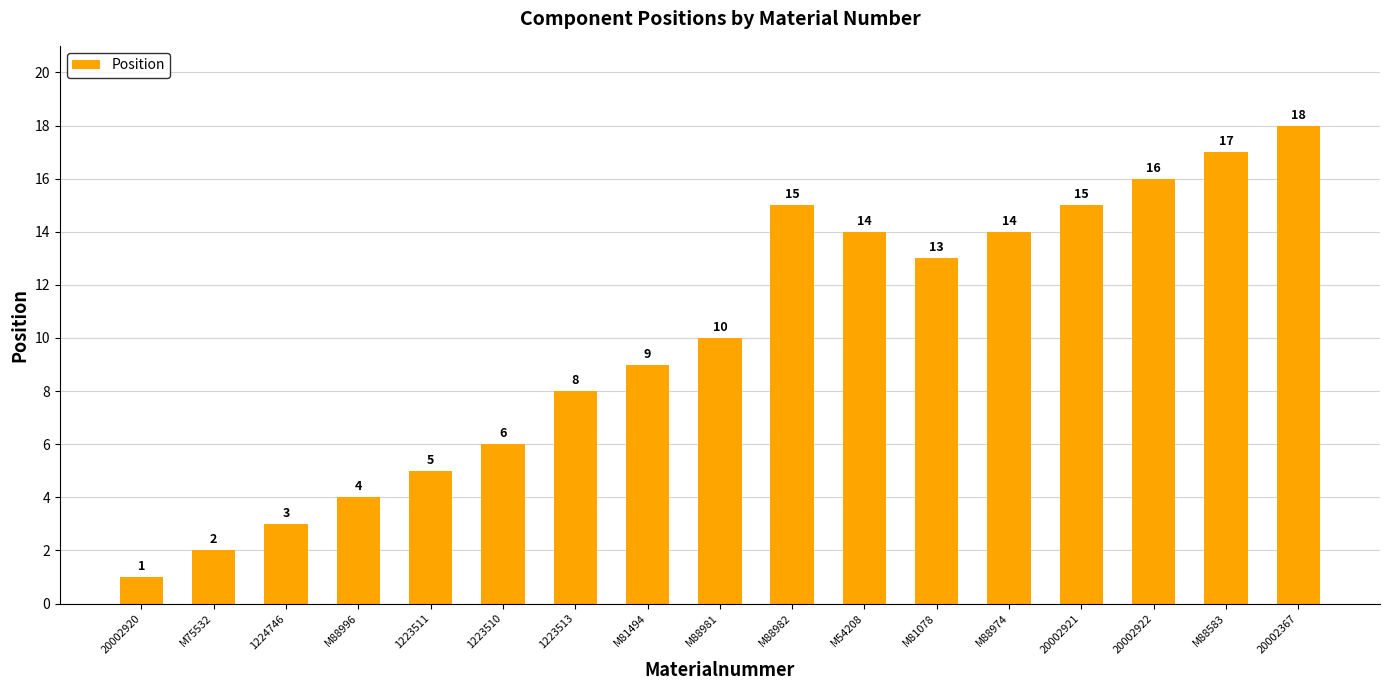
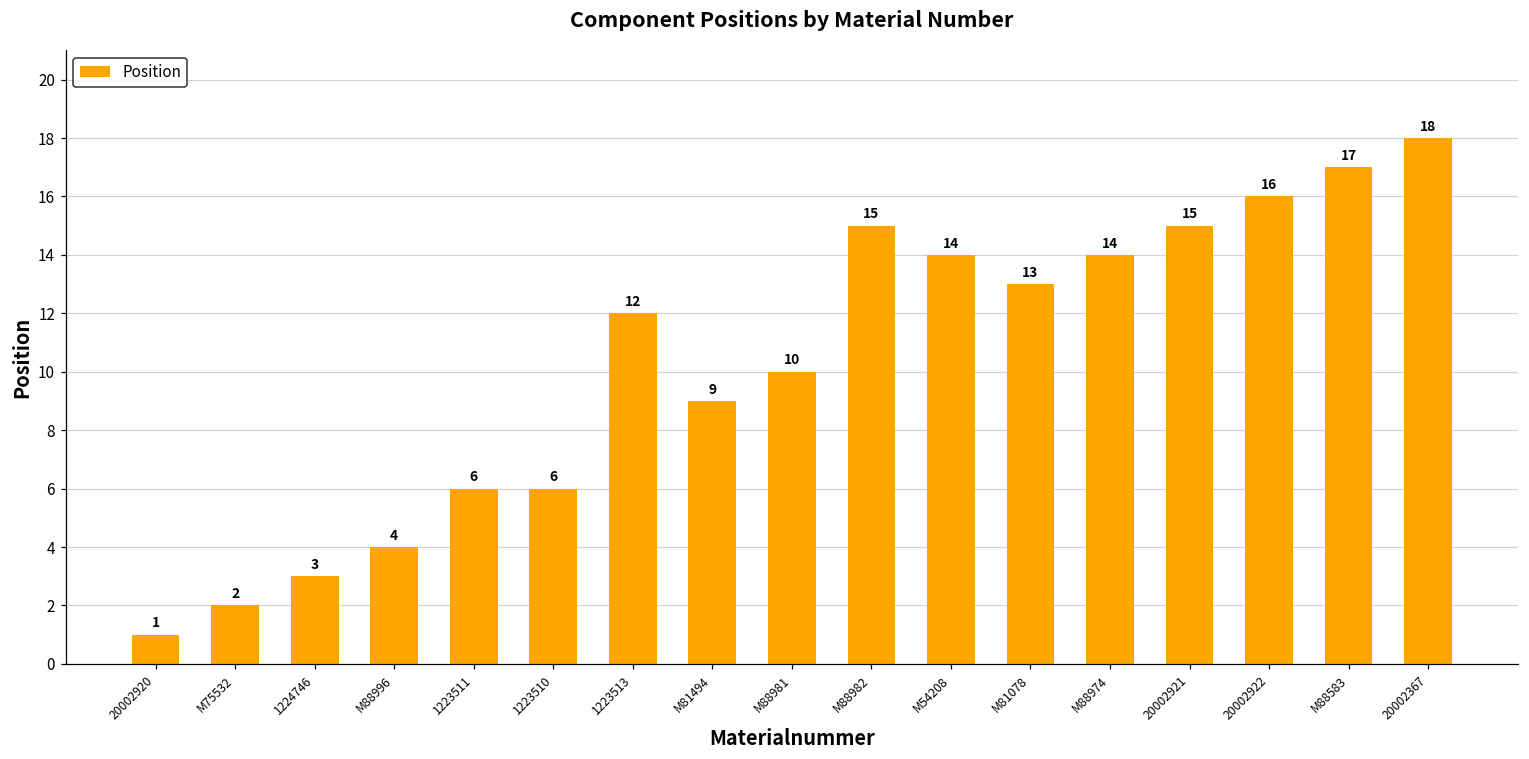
  {
    "20002920": 1,
    "M75532": 2,
    "1224746": 3,
    "M88996": 4,
-   "1223511": 5,
+   "1223511": 6,
    "1223510": 6,
-   "1223513": 8,
+   "1223513": 12,
    "M81494": 9,
    "M88981": 10,
    "M88982": 15,
    "M54208": 14,
    "M81078": 13,
    "M88974": 14,
    "20002921": 15,
    "20002922": 16,
    "M88583": 17,
    "20002367": 18
  }
